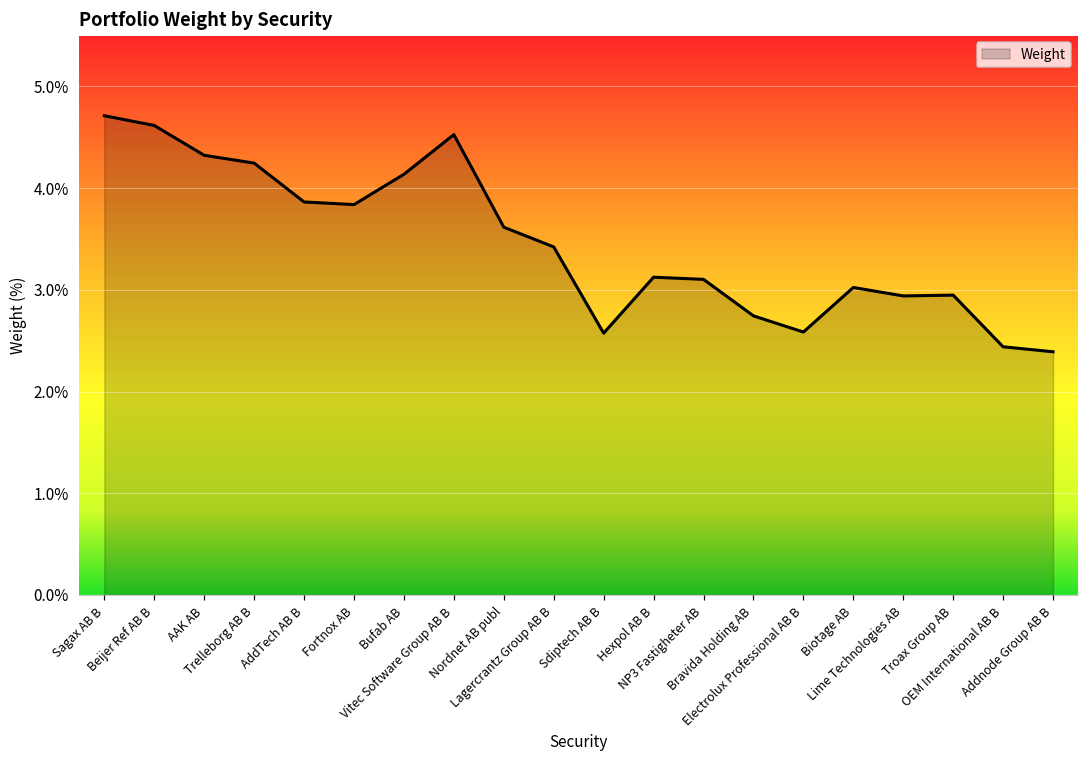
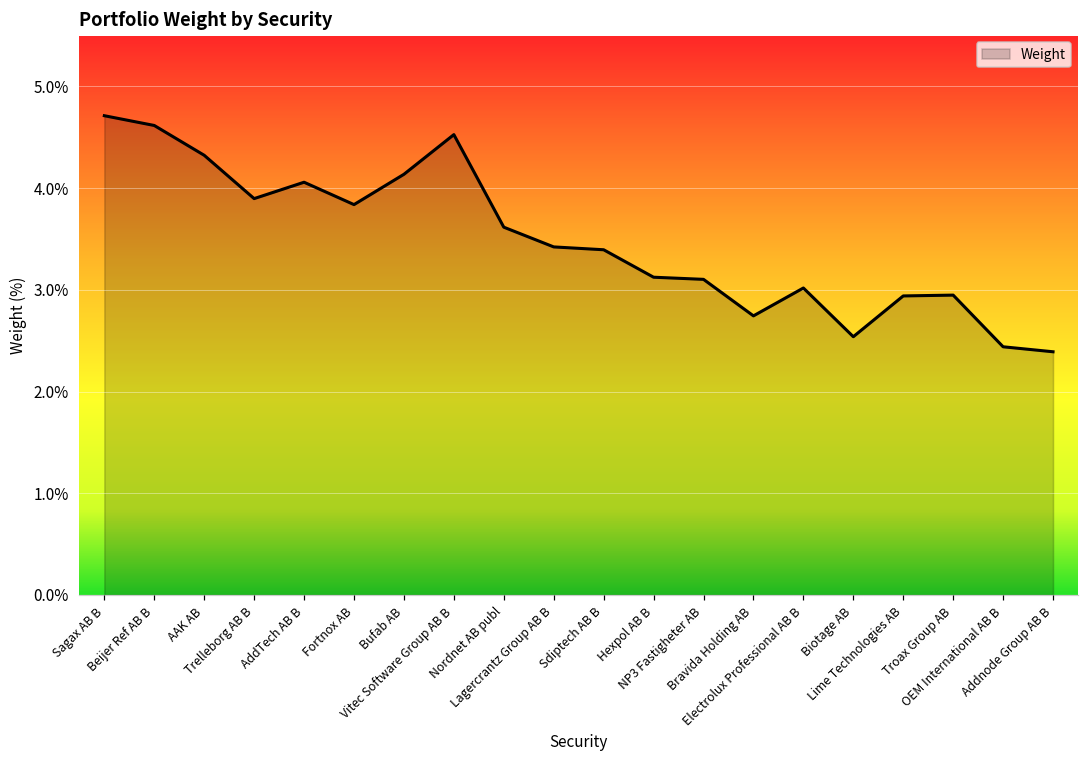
  {
    "Sagax AB B": "4.7%",
    "Beijer Ref AB B": "4.6%",
    "AAK AB": "4.3%",
-   "Trelleborg AB B": "4.2%",
-   "AddTech AB B": "3.9%",
+   "Trelleborg AB B": "3.9%",
+   "AddTech AB B": "4.1%",
    "Fortnox AB": "3.8%",
    "Bufab AB": "4.1%",
    "Vitec Software Group AB B": "4.5%",
    "Nordnet AB publ": "3.6%",
    "Lagercrantz Group AB B": "3.4%",
-   "Sdiptech AB B": "2.6%",
+   "Sdiptech AB B": "3.4%",
    "Hexpol AB B": "3.1%",
    "NP3 Fastigheter AB": "3.1%",
    "Bravida Holding AB": "2.7%",
-   "Electrolux Professional AB B": "2.6%",
-   "Biotage AB": "3.0%",
+   "Electrolux Professional AB B": "3.0%",
+   "Biotage AB": "2.5%",
    "Lime Technologies AB": "2.9%",
    "Troax Group AB": "2.9%",
    "OEM International AB B": "2.4%",
    "Addnode Group AB B": "2.4%"
  }
